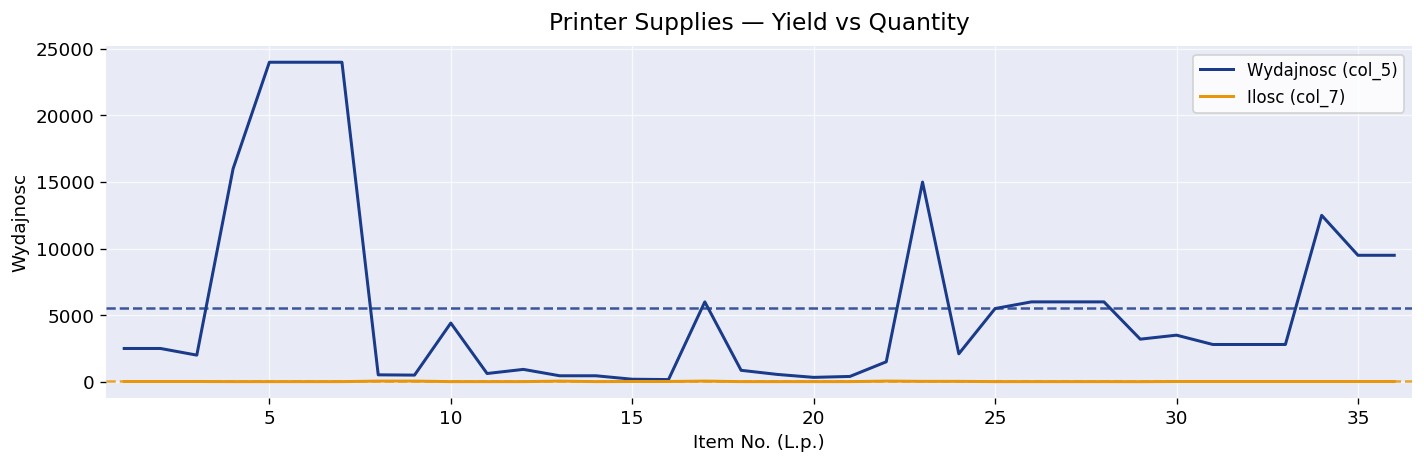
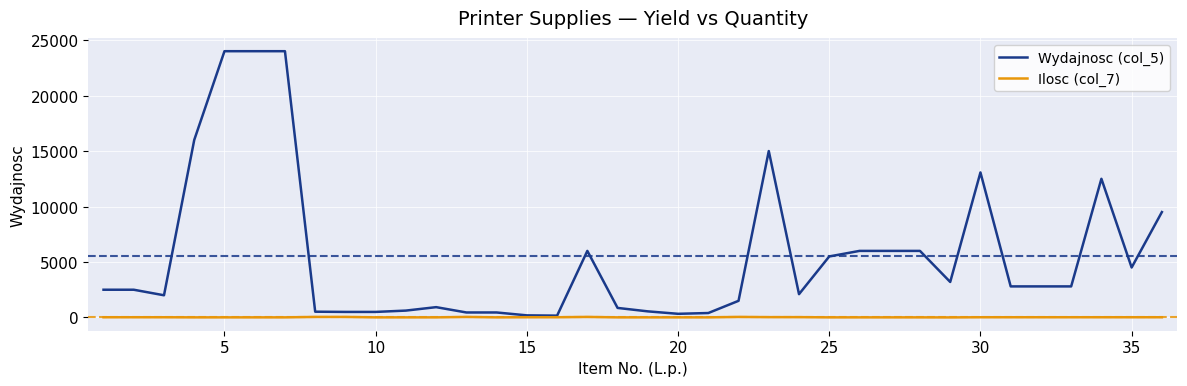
  {
    "Wydajnosc (col_5)": {
      "5": 24000,
-     "10": 4400,
+     "10": 500,
      "20": 300,
      "25": 5500,
-     "30": 3500,
-     "35": 9500
+     "30": 13100,
+     "35": 4500
    },
    "Ilosc (col_7)": {
      "5": 0,
      "10": 0,
      "20": 0,
      "25": 0,
      "30": 0,
      "35": 0
    }
  }
